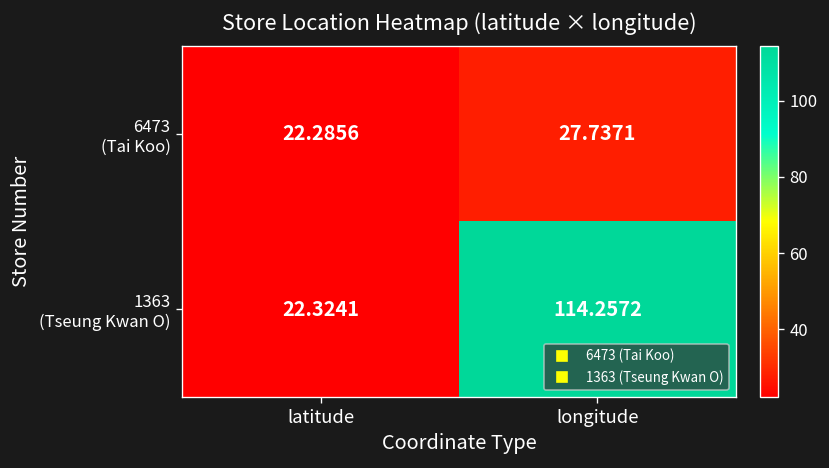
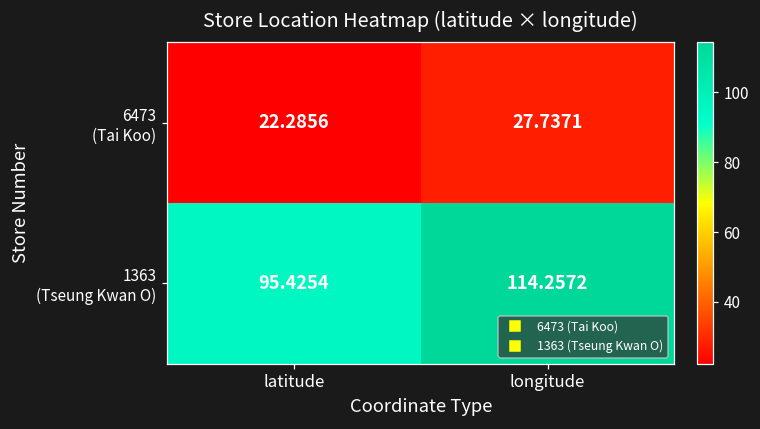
  {
    "6473 (Tai Koo)": {
      "latitude": 22.2856,
      "longitude": 27.7371
    },
    "1363 (Tseung Kwan O)": {
-     "latitude": 22.3241,
+     "latitude": 95.4254,
      "longitude": 114.2572
    }
  }
